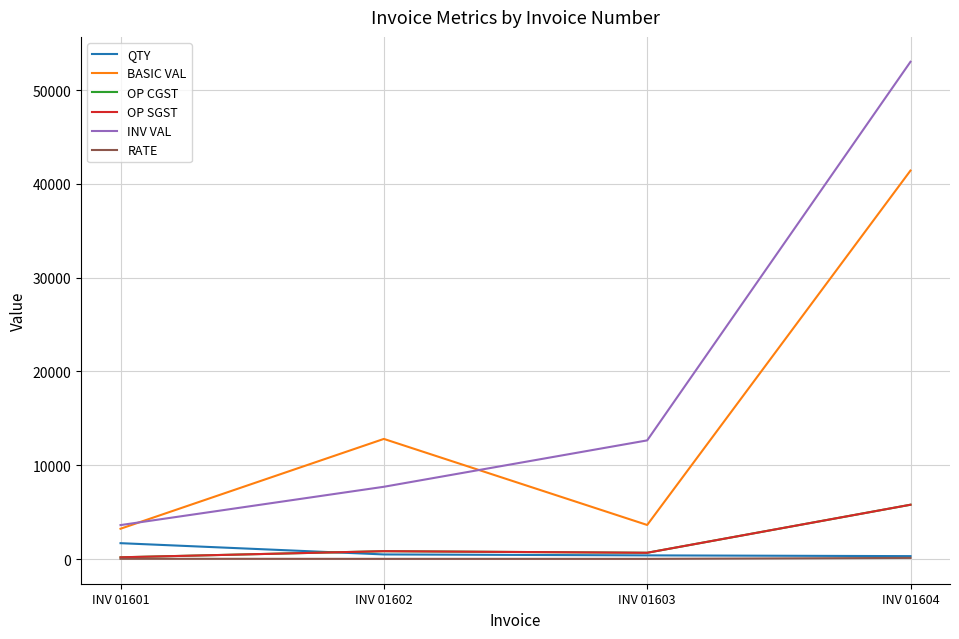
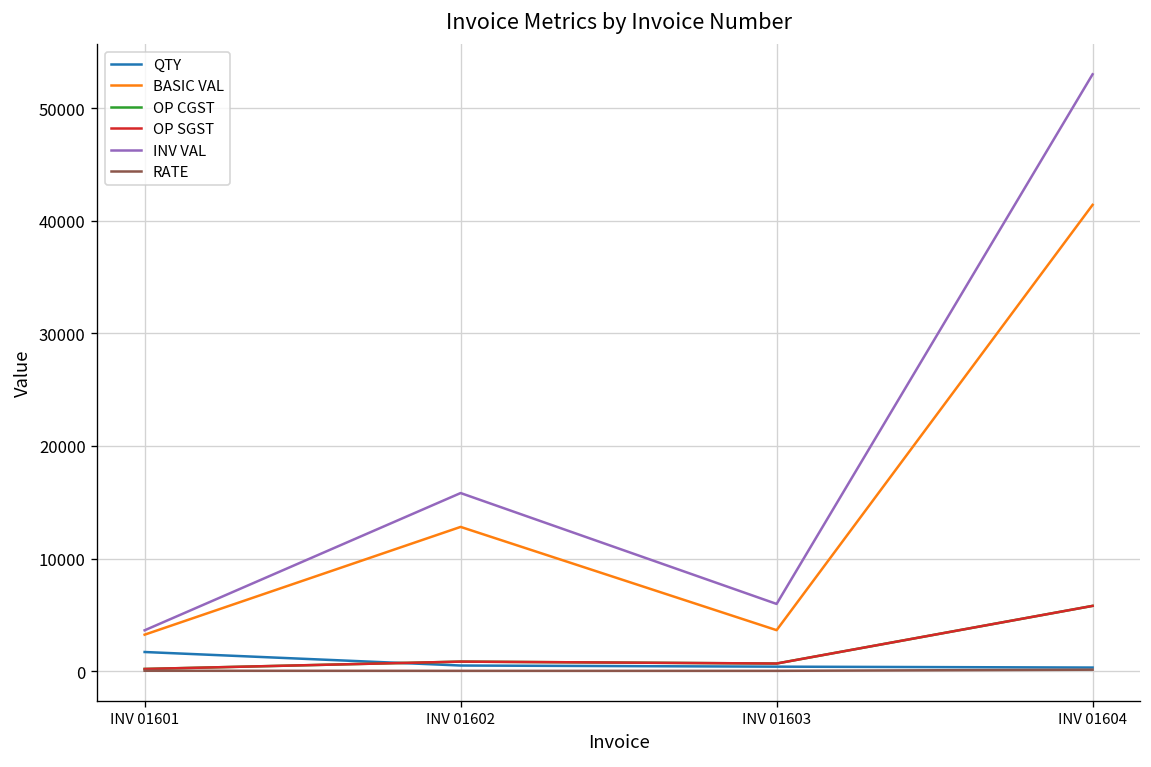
  {
    "QTY": {
      "INV 01601": 2000,
      "INV 01602": 1000,
      "INV 01603": 0
    },
    "BASIC VAL": {
      "INV 01601": 3000,
      "INV 01602": 13000,
      "INV 01603": 4000,
      "INV 01604": 41000
    },
    "OP SGST": {
      "INV 01602": 1000,
      "INV 01603": 1000,
      "INV 01604": 6000
    },
    "INV VAL": {
      "INV 01601": 4000,
-     "INV 01602": 8000,
-     "INV 01603": 13000,
+     "INV 01602": 16000,
+     "INV 01603": 6000,
      "INV 01604": 53000
    },
    "RATE": {
      "INV 01602": 0,
      "INV 01603": 0
    }
  }
